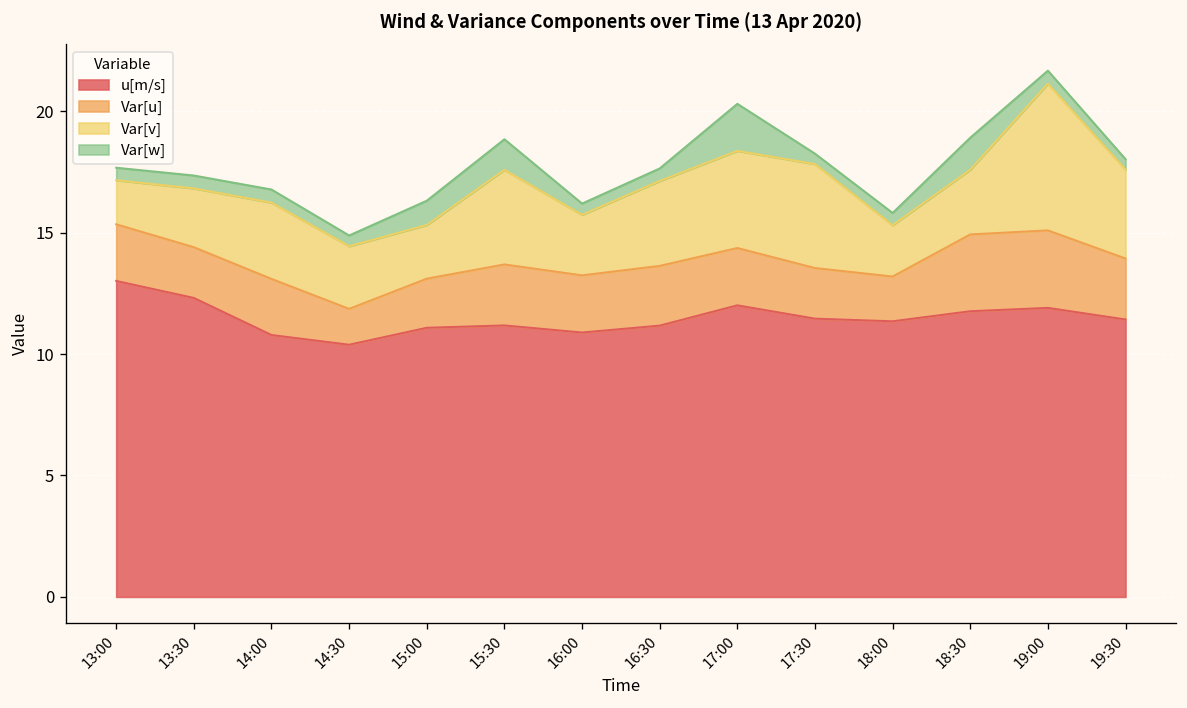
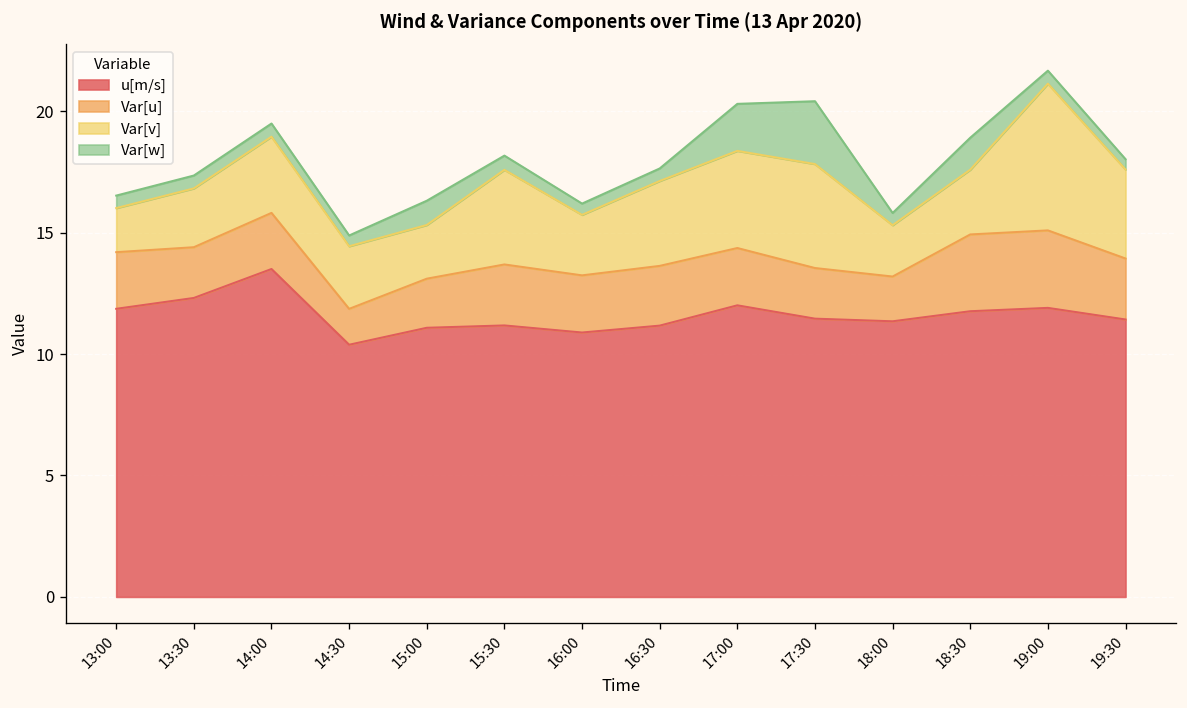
  {
    "u[m/s]": {
-     "13:00": 13.0,
+     "13:00": 11.9,
      "13:30": 12.3,
-     "14:00": 10.8,
+     "14:00": 13.5,
      "14:30": 10.4,
      "15:00": 11.1,
      "15:30": 11.2,
      "16:00": 10.9,
      "16:30": 11.2,
      "17:00": 12.0,
      "17:30": 11.5,
      "18:00": 11.3,
      "18:30": 11.8,
      "19:00": 11.9,
      "19:30": 11.4
    },
    "Var[w]": {
      "13:30": 0.5,
      "14:00": 0.5,
      "14:30": 0.4,
      "15:00": 1.0,
-     "15:30": 1.3,
+     "15:30": 0.6,
      "16:00": 0.5,
      "16:30": 0.5,
      "17:00": 1.9,
-     "17:30": 0.4,
+     "17:30": 2.6,
      "18:00": 0.5,
      "18:30": 1.3,
      "19:00": 0.5,
      "19:30": 0.4
    }
  }
